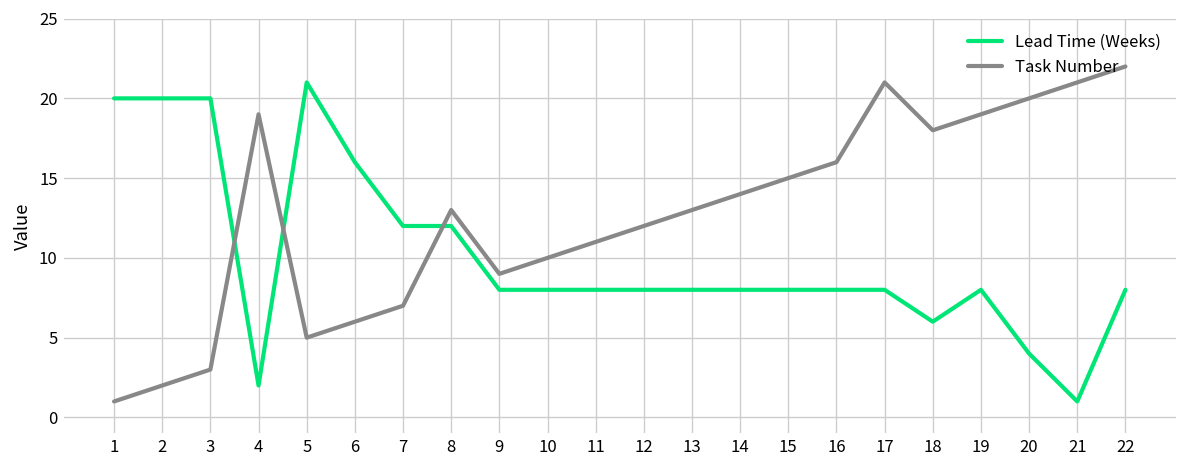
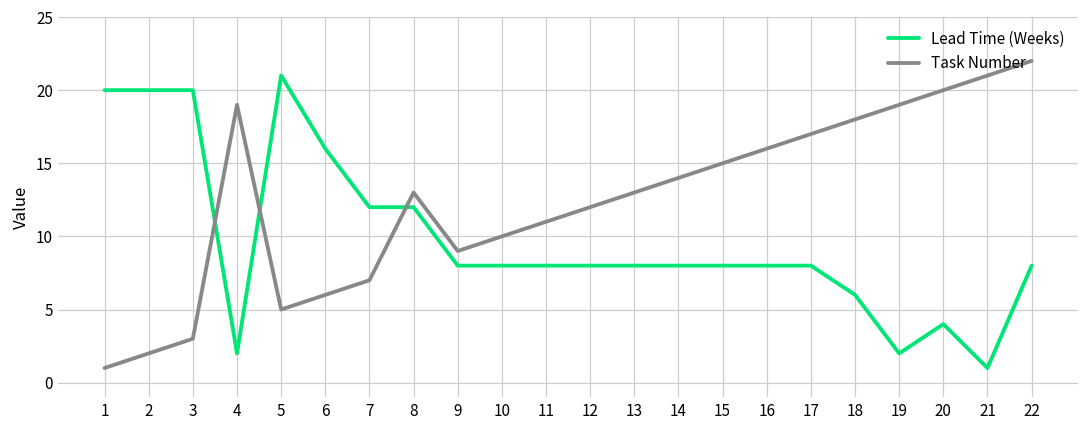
  {
    "Lead Time (Weeks)": {
      "1": 20,
      "2": 20,
      "3": 20,
      "4": 2,
      "5": 21,
      "6": 16,
      "7": 12,
      "8": 12,
      "9": 8,
      "10": 8,
      "11": 8,
      "12": 8,
      "13": 8,
      "14": 8,
      "15": 8,
      "16": 8,
      "17": 8,
      "18": 6,
-     "19": 8,
+     "19": 2,
      "20": 4,
      "21": 1,
      "22": 8
    },
    "Task Number": {
      "1": 1,
      "2": 2,
      "3": 3,
      "4": 19,
      "5": 5,
      "6": 6,
      "7": 7,
      "8": 13,
      "9": 9,
      "10": 10,
      "11": 11,
      "12": 12,
      "13": 13,
      "14": 14,
      "15": 15,
      "16": 16,
-     "17": 21,
+     "17": 17,
      "18": 18,
      "19": 19,
      "20": 20,
      "21": 21,
      "22": 22
    }
  }
